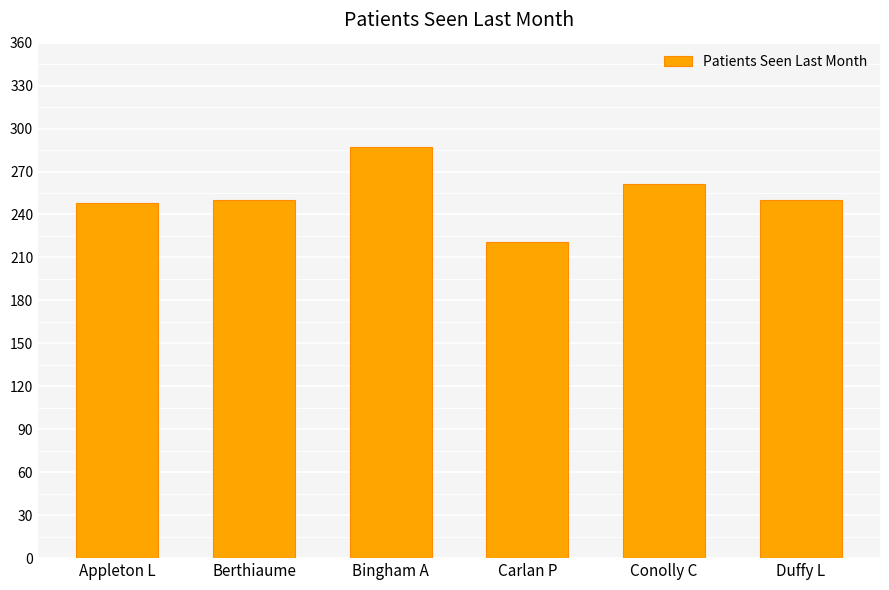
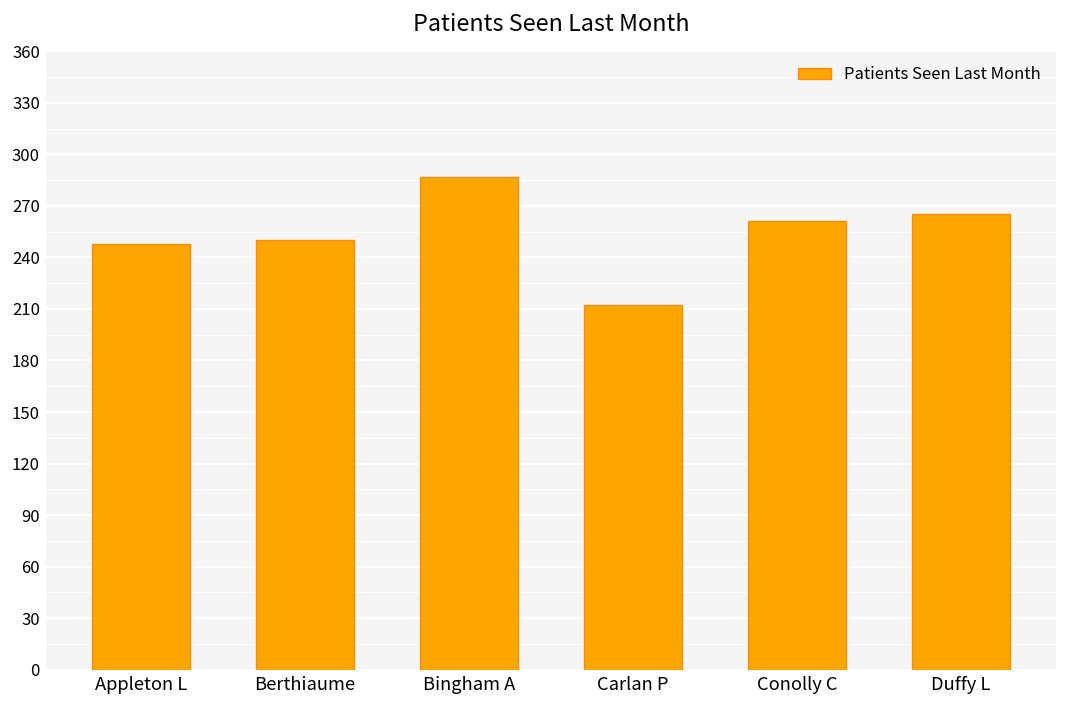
  {
    "Appleton L": 248,
    "Berthiaume": 250,
    "Bingham A": 287,
-   "Carlan P": 221,
+   "Carlan P": 212,
    "Conolly C": 261,
-   "Duffy L": 250
+   "Duffy L": 265
  }
